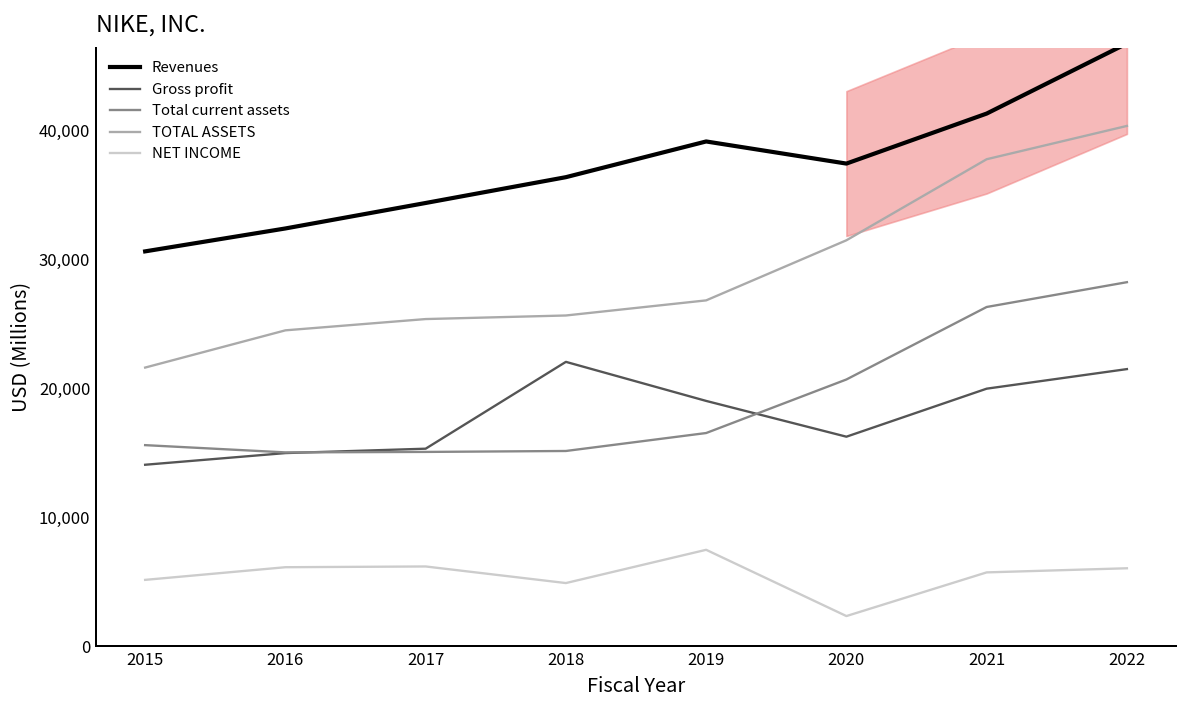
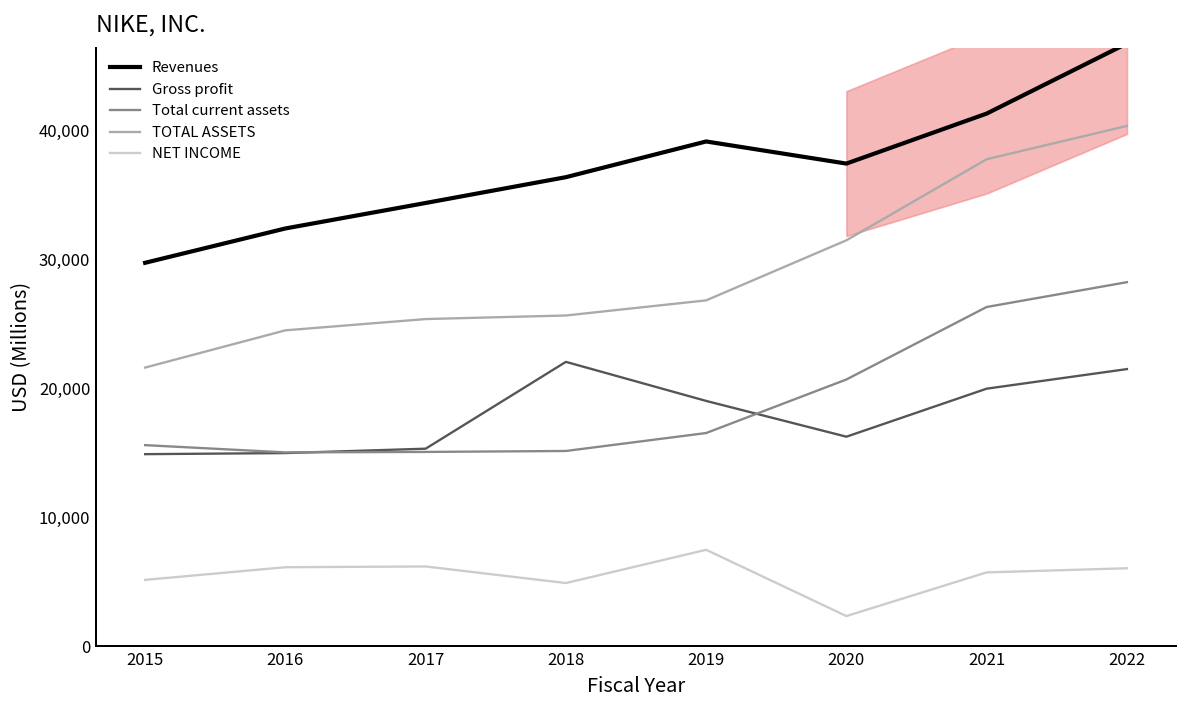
  {
    "Revenues": {
-     "2015": "30,600",
+     "2015": "29,700",
      "2016": "32,400",
      "2017": "34,400",
      "2018": "36,400",
      "2019": "39,100",
      "2020": "37,400",
      "2021": "41,300"
    },
    "Gross profit": {
-     "2015": "14,100",
+     "2015": "14,900",
      "2017": "15,300",
      "2018": "22,000",
      "2019": "19,000",
      "2020": "16,200",
      "2021": "20,000",
      "2022": "21,500"
    }
  }
